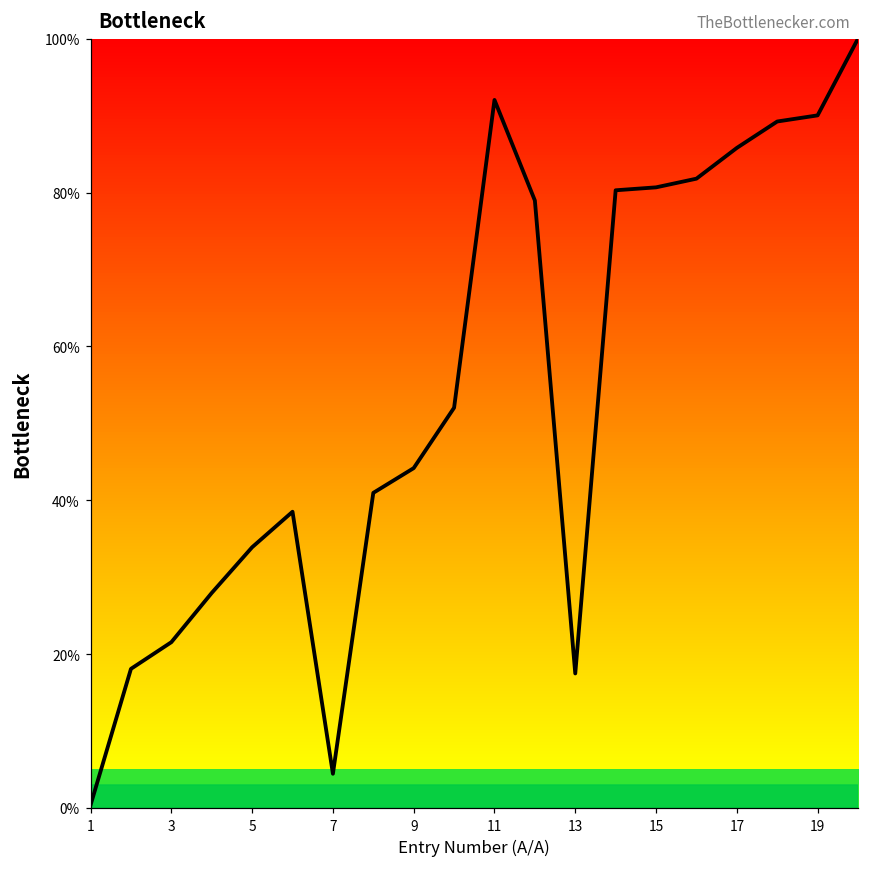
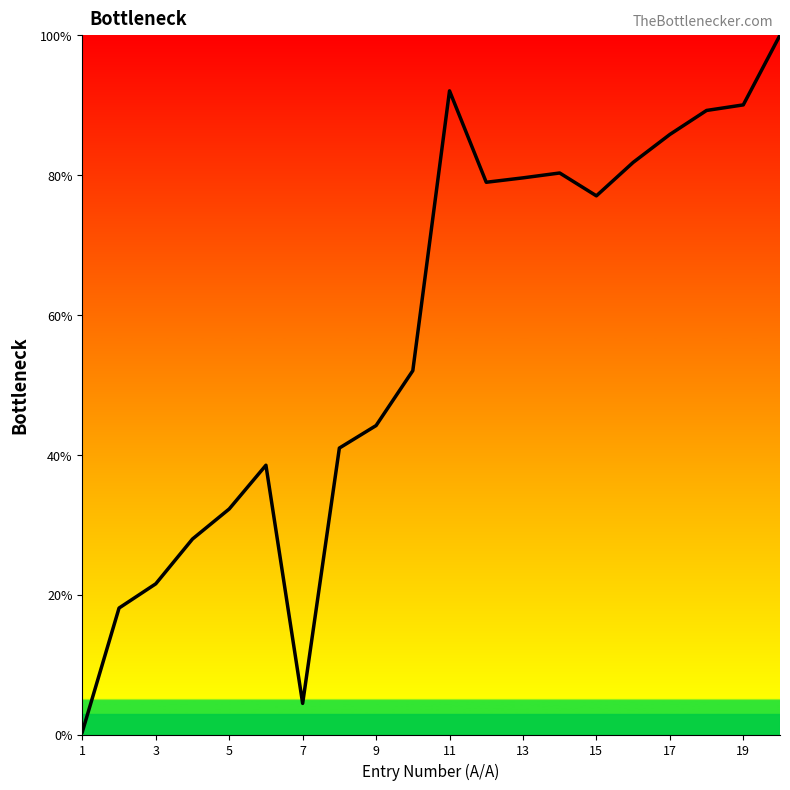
  {
    "3": "22%",
-   "5": "34%",
+   "5": "32%",
    "7": "4%",
    "9": "44%",
    "11": "92%",
-   "13": "17%",
-   "15": "81%",
+   "13": "80%",
+   "15": "77%",
    "17": "86%",
    "19": "90%"
  }
